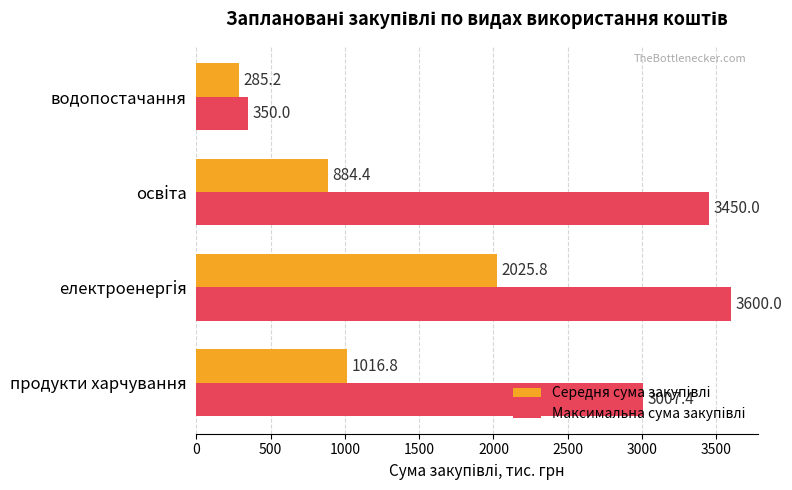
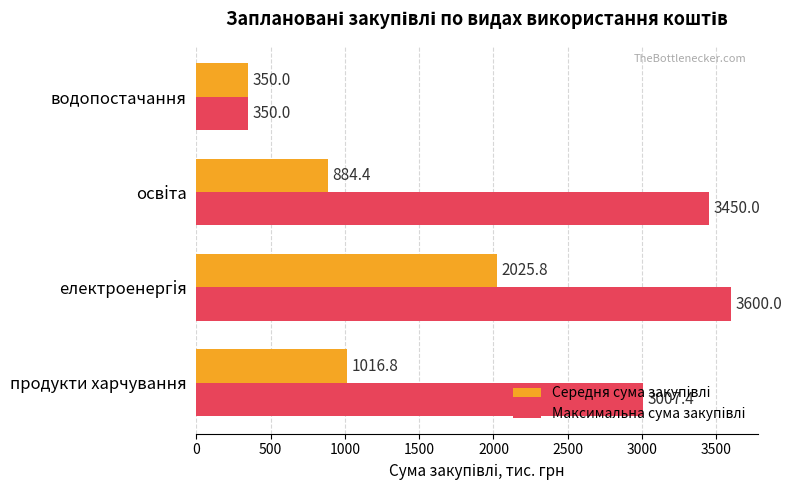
  {
    "Середня сума закупівлі": {
-     "водопостачання": 285.2,
+     "водопостачання": 350.0,
      "освіта": 884.4,
      "електроенергія": 2025.8,
      "продукти харчування": 1016.8
    },
    "Максимальна сума закупівлі": {
      "водопостачання": 350.0,
      "освіта": 3450.0,
      "електроенергія": 3600.0,
      "продукти харчування": 3007.4
    }
  }
